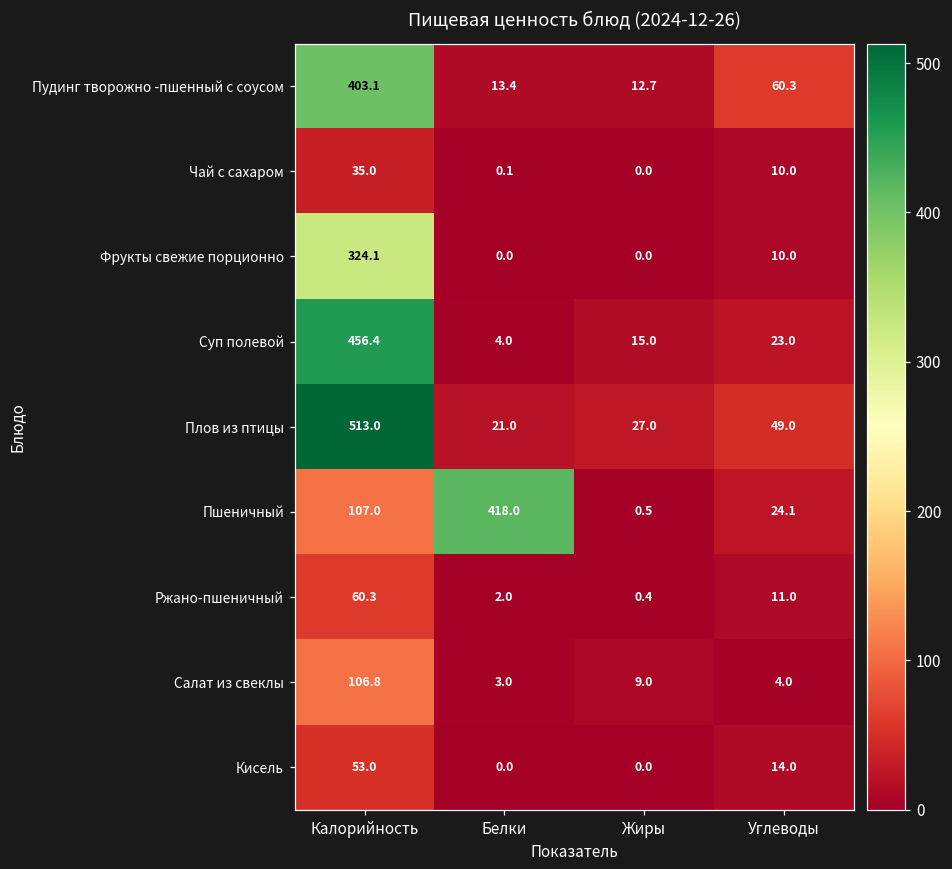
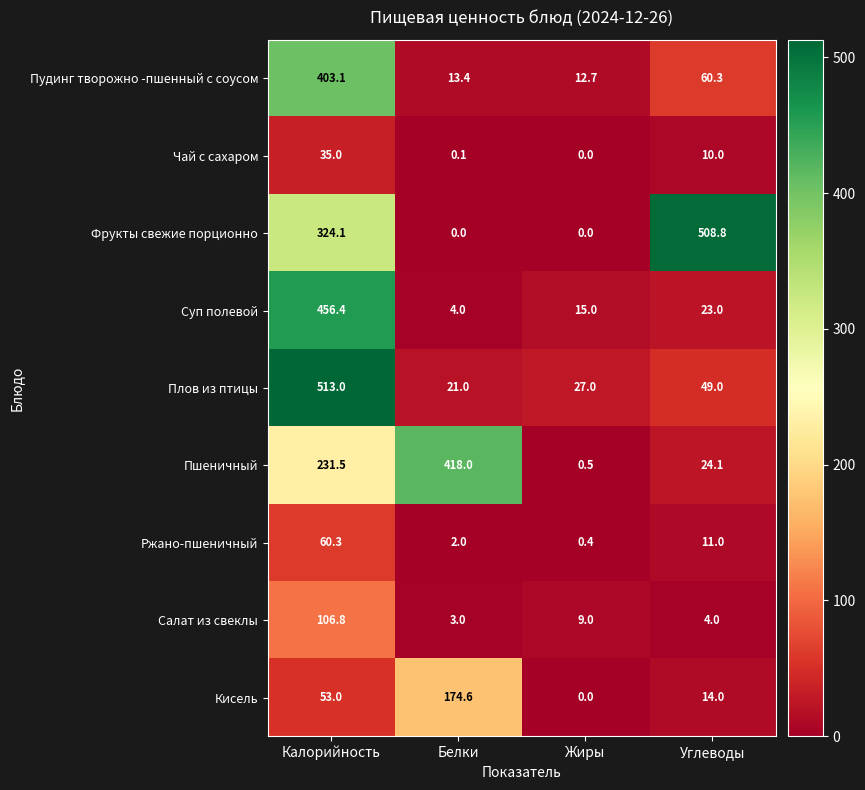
  {
    "Пудинг творожно -пшенный с соусом": {
      "Калорийность": 403.1,
      "Белки": 13.4,
      "Жиры": 12.7,
      "Углеводы": 60.3
    },
    "Чай с сахаром": {
      "Калорийность": 35.0,
      "Белки": 0.1,
      "Жиры": 0.0,
      "Углеводы": 10.0
    },
    "Фрукты свежие порционно": {
      "Калорийность": 324.1,
      "Белки": 0.0,
      "Жиры": 0.0,
-     "Углеводы": 10.0
+     "Углеводы": 508.8
    },
    "Суп полевой": {
      "Калорийность": 456.4,
      "Белки": 4.0,
      "Жиры": 15.0,
      "Углеводы": 23.0
    },
    "Плов из птицы": {
      "Калорийность": 513.0,
      "Белки": 21.0,
      "Жиры": 27.0,
      "Углеводы": 49.0
    },
    "Пшеничный": {
-     "Калорийность": 107.0,
+     "Калорийность": 231.5,
      "Белки": 418.0,
      "Жиры": 0.5,
      "Углеводы": 24.1
    },
    "Ржано-пшеничный": {
      "Калорийность": 60.3,
      "Белки": 2.0,
      "Жиры": 0.4,
      "Углеводы": 11.0
    },
    "Салат из свеклы": {
      "Калорийность": 106.8,
      "Белки": 3.0,
      "Жиры": 9.0,
      "Углеводы": 4.0
    },
    "Кисель": {
      "Калорийность": 53.0,
-     "Белки": 0.0,
+     "Белки": 174.6,
      "Жиры": 0.0,
      "Углеводы": 14.0
    }
  }
